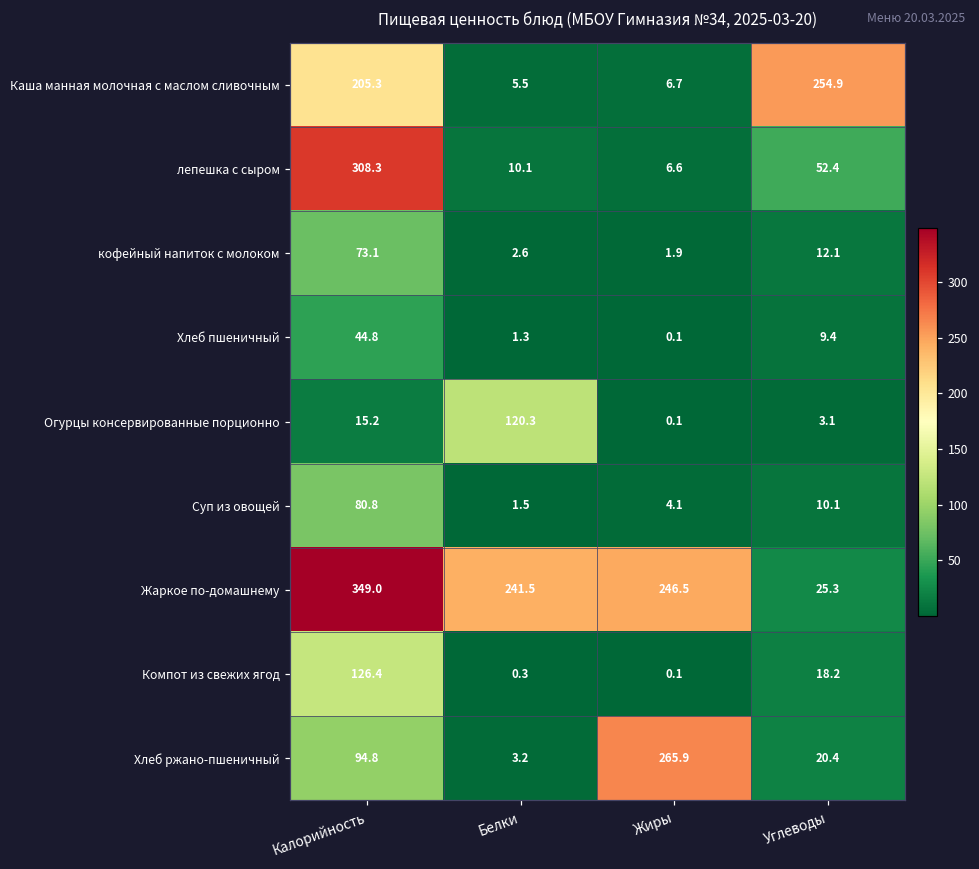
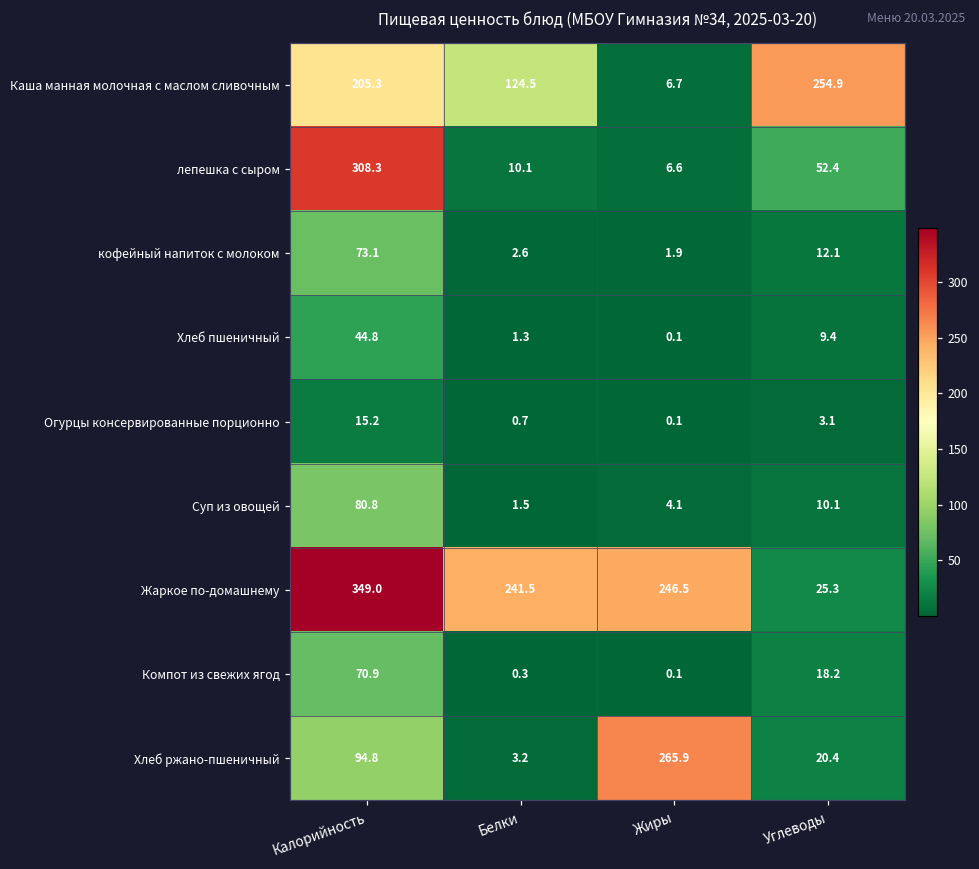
  {
    "Каша манная молочная с маслом сливочным": {
      "Калорийность": 205.3,
-     "Белки": 5.5,
+     "Белки": 124.5,
      "Жиры": 6.7,
      "Углеводы": 254.9
    },
    "лепешка с сыром": {
      "Калорийность": 308.3,
      "Белки": 10.1,
      "Жиры": 6.6,
      "Углеводы": 52.4
    },
    "кофейный напиток с молоком": {
      "Калорийность": 73.1,
      "Белки": 2.6,
      "Жиры": 1.9,
      "Углеводы": 12.1
    },
    "Хлеб пшеничный": {
      "Калорийность": 44.8,
      "Белки": 1.3,
      "Жиры": 0.1,
      "Углеводы": 9.4
    },
    "Огурцы консервированные порционно": {
      "Калорийность": 15.2,
-     "Белки": 120.3,
+     "Белки": 0.7,
      "Жиры": 0.1,
      "Углеводы": 3.1
    },
    "Суп из овощей": {
      "Калорийность": 80.8,
      "Белки": 1.5,
      "Жиры": 4.1,
      "Углеводы": 10.1
    },
    "Жаркое по-домашнему": {
      "Калорийность": 349.0,
      "Белки": 241.5,
      "Жиры": 246.5,
      "Углеводы": 25.3
    },
    "Компот из свежих ягод": {
-     "Калорийность": 126.4,
+     "Калорийность": 70.9,
      "Белки": 0.3,
      "Жиры": 0.1,
      "Углеводы": 18.2
    },
    "Хлеб ржано-пшеничный": {
      "Калорийность": 94.8,
      "Белки": 3.2,
      "Жиры": 265.9,
      "Углеводы": 20.4
    }
  }
